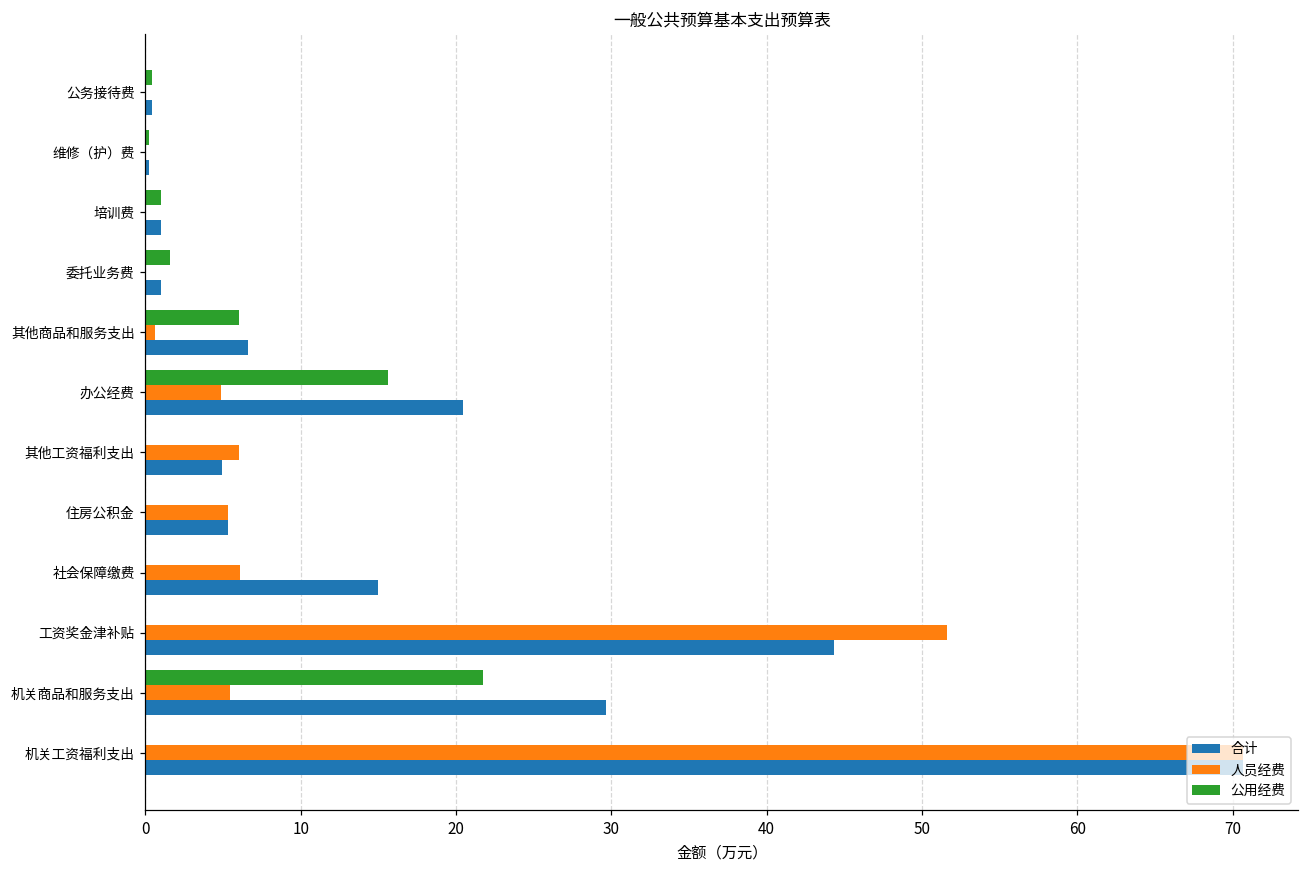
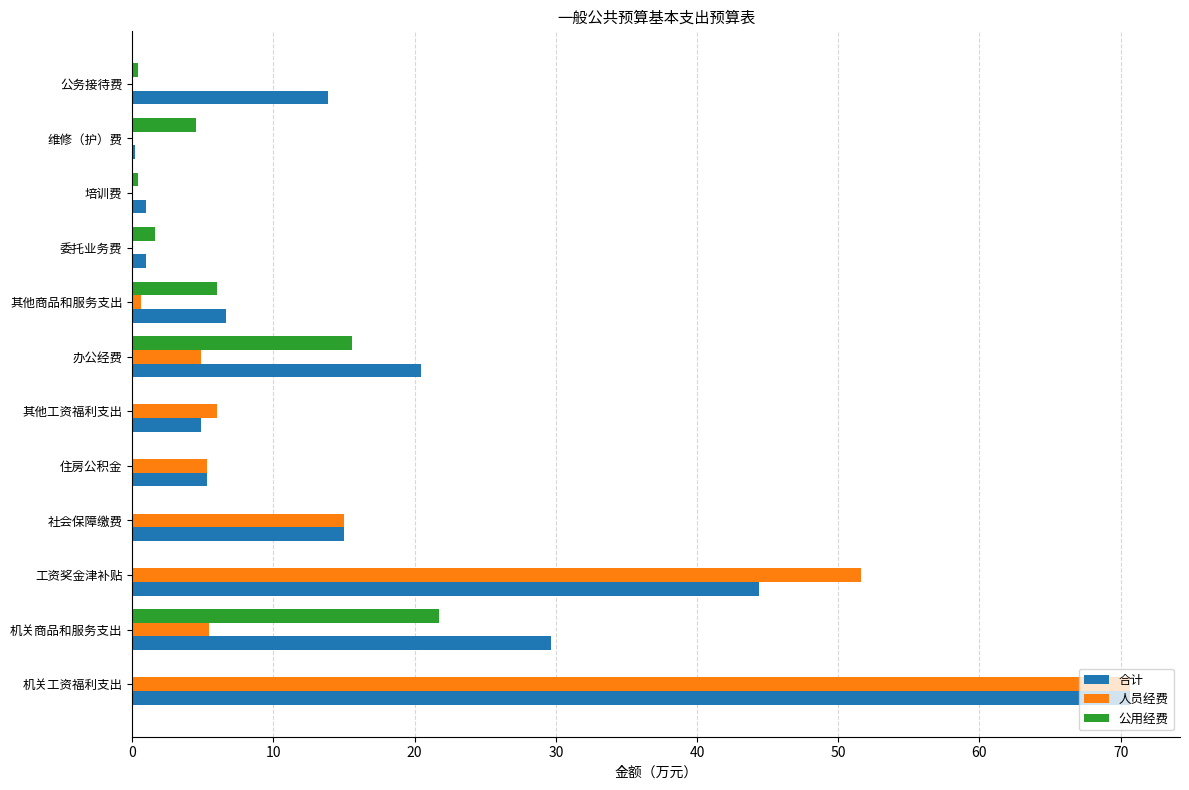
  {
    "合计": {
-     "公务接待费": 0.4,
+     "公务接待费": 13.9,
      "维修（护）费": 0.2,
      "培训费": 1.0,
      "委托业务费": 1.0,
      "其他商品和服务支出": 6.6,
      "办公经费": 20.4,
      "其他工资福利支出": 4.9,
      "住房公积金": 5.3,
      "社会保障缴费": 15.0,
      "工资奖金津补贴": 44.4,
      "机关商品和服务支出": 29.7
    },
    "人员经费": {
      "公务接待费": 0.0,
      "维修（护）费": 0.0,
      "培训费": 0.0,
      "委托业务费": 0.0,
      "其他商品和服务支出": 0.6,
      "办公经费": 4.8,
      "其他工资福利支出": 6.0,
      "住房公积金": 5.3,
-     "社会保障缴费": 6.1,
+     "社会保障缴费": 15.0,
      "工资奖金津补贴": 51.6,
      "机关商品和服务支出": 5.5
    },
    "公用经费": {
      "公务接待费": 0.4,
-     "维修（护）费": 0.2,
-     "培训费": 1.0,
+     "维修（护）费": 4.5,
+     "培训费": 0.4,
      "委托业务费": 1.6,
      "其他商品和服务支出": 6.0,
      "办公经费": 15.6,
      "其他工资福利支出": 0.0,
      "住房公积金": 0.0,
      "社会保障缴费": 0.0,
      "工资奖金津补贴": 0.0,
      "机关商品和服务支出": 21.7,
      "机关工资福利支出": 0.0
    }
  }
